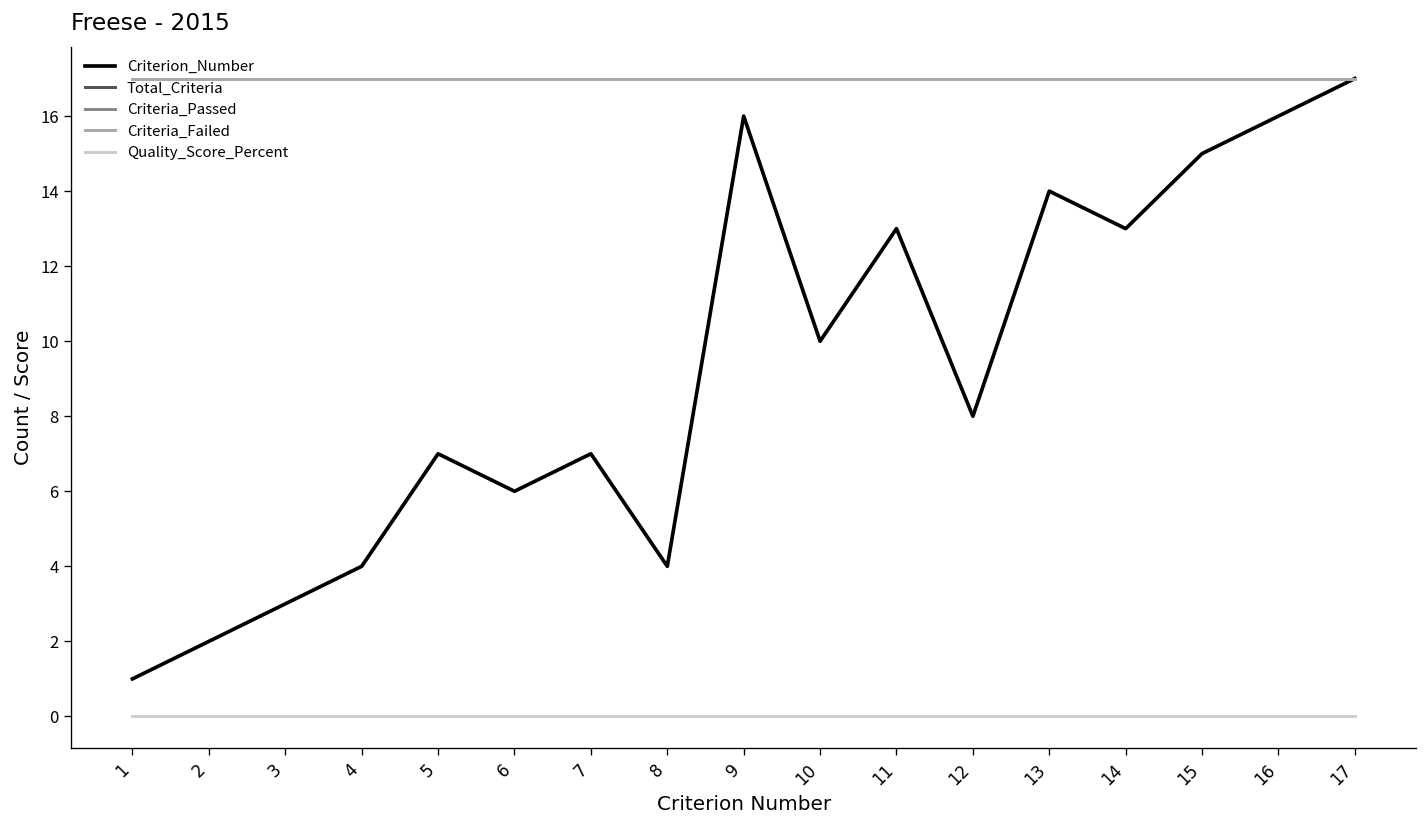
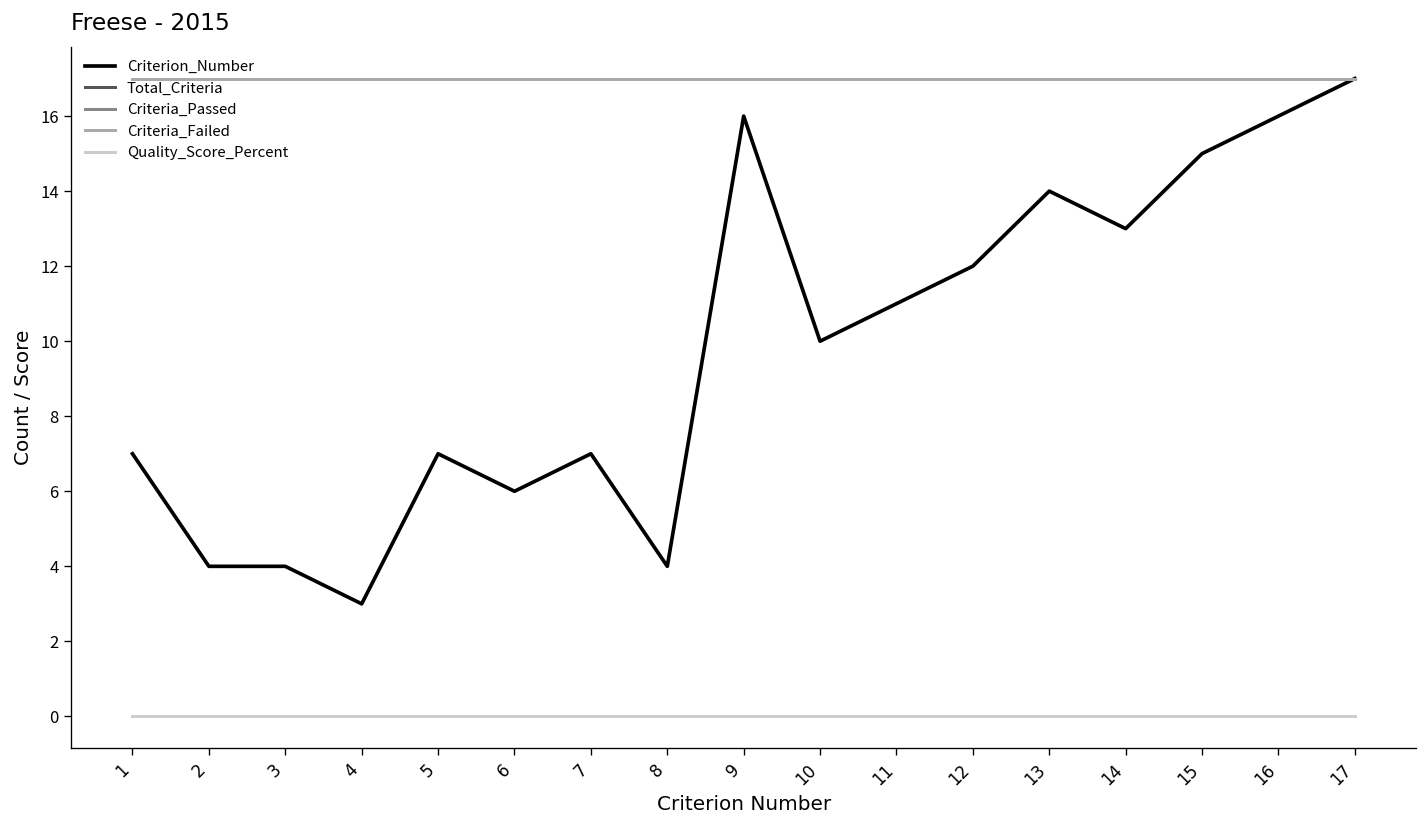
  {
    "Criterion_Number": {
-     "1": 1,
-     "2": 2,
-     "3": 3,
-     "4": 4,
+     "1": 7,
+     "2": 4,
+     "3": 4,
+     "4": 3,
      "5": 7,
      "6": 6,
      "7": 7,
      "8": 4,
      "9": 16,
      "10": 10,
-     "11": 13,
-     "12": 8,
+     "11": 11,
+     "12": 12,
      "13": 14,
      "14": 13,
      "15": 15,
      "16": 16
    }
  }
